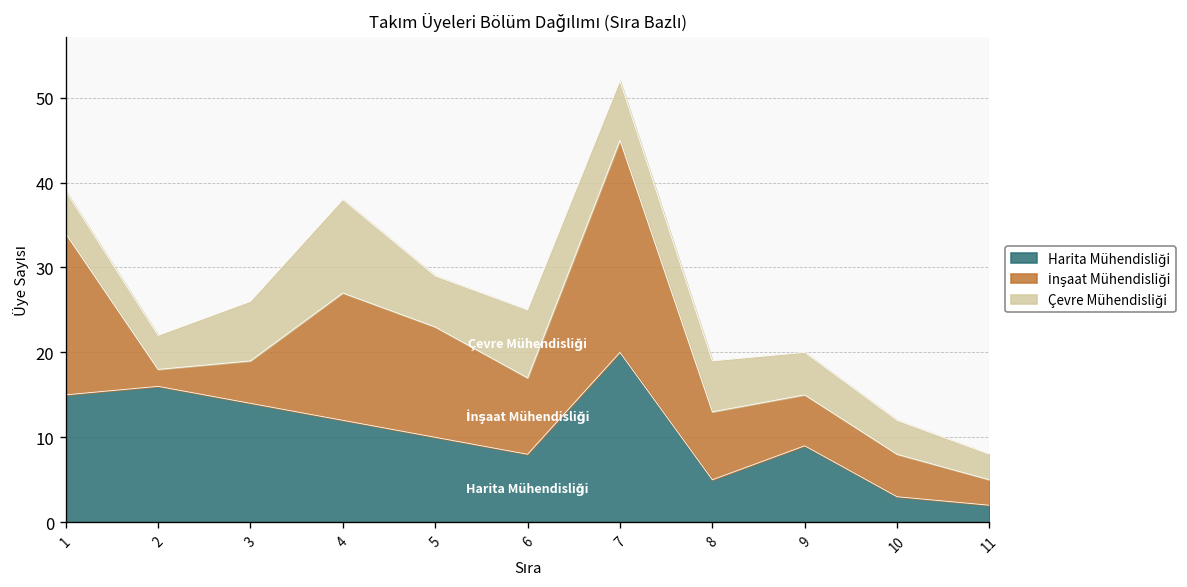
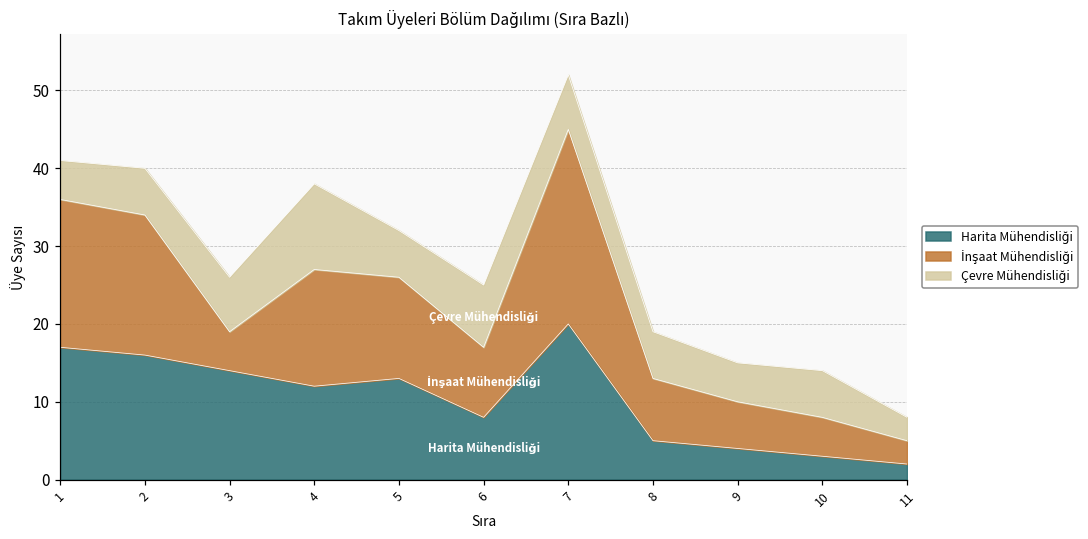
  {
    "Harita Mühendisliği": {
-     "1": 15,
+     "1": 17,
      "2": 16,
      "3": 14,
      "4": 12,
-     "5": 10,
+     "5": 13,
      "6": 8,
      "7": 20,
      "8": 5,
-     "9": 9,
+     "9": 4,
      "10": 3,
      "11": 2
    },
    "İnşaat Mühendisliği": {
      "1": 19,
-     "2": 2,
+     "2": 18,
      "3": 5,
      "4": 15,
      "5": 13,
      "6": 9,
      "7": 25,
      "8": 8,
      "9": 6,
      "10": 5,
      "11": 3
    },
    "Çevre Mühendisliği": {
      "1": 5,
-     "2": 4,
+     "2": 6,
      "3": 7,
      "4": 11,
      "5": 6,
      "6": 8,
      "7": 7,
      "8": 6,
      "9": 5,
-     "10": 4,
+     "10": 6,
      "11": 3
    }
  }
